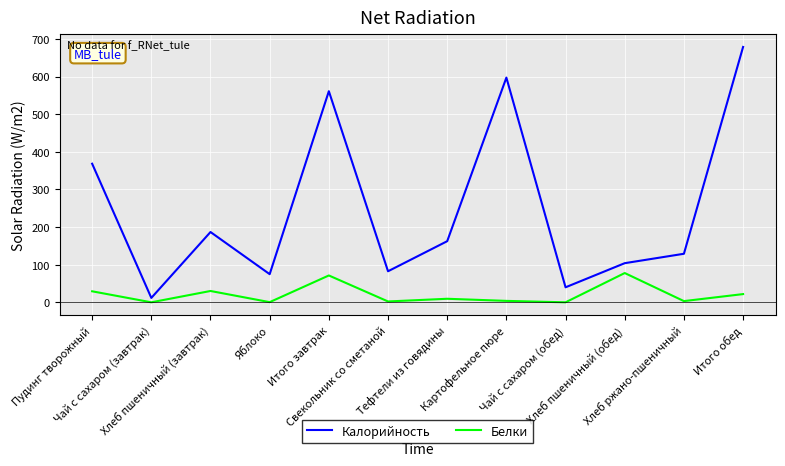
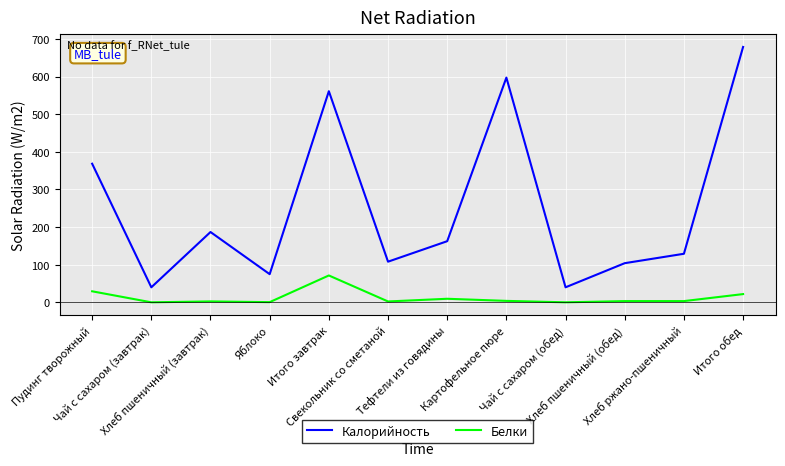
  {
    "Калорийность": {
      "Пудинг творожный": 370,
-     "Чай с сахаром (завтрак)": 10,
+     "Чай с сахаром (завтрак)": 40,
      "Хлеб пшеничный (завтрак)": 190,
      "Яблоко": 70,
      "Итого завтрак": 560,
-     "Свекольник со сметаной": 80,
+     "Свекольник со сметаной": 110,
      "Тефтели из говядины": 160,
      "Картофельное пюре": 600,
      "Чай с сахаром (обед)": 40,
      "Хлеб пшеничный (обед)": 100,
      "Хлеб ржано-пшеничный": 130,
      "Итого обед": 680
    },
    "Белки": {
      "Пудинг творожный": 30,
      "Чай с сахаром (завтрак)": 0,
-     "Хлеб пшеничный (завтрак)": 30,
+     "Хлеб пшеничный (завтрак)": 0,
      "Яблоко": 0,
      "Итого завтрак": 70,
      "Свекольник со сметаной": 0,
      "Тефтели из говядины": 10,
      "Картофельное пюре": 0,
      "Чай с сахаром (обед)": 0,
-     "Хлеб пшеничный (обед)": 80,
+     "Хлеб пшеничный (обед)": 0,
      "Хлеб ржано-пшеничный": 0,
      "Итого обед": 20
    }
  }
